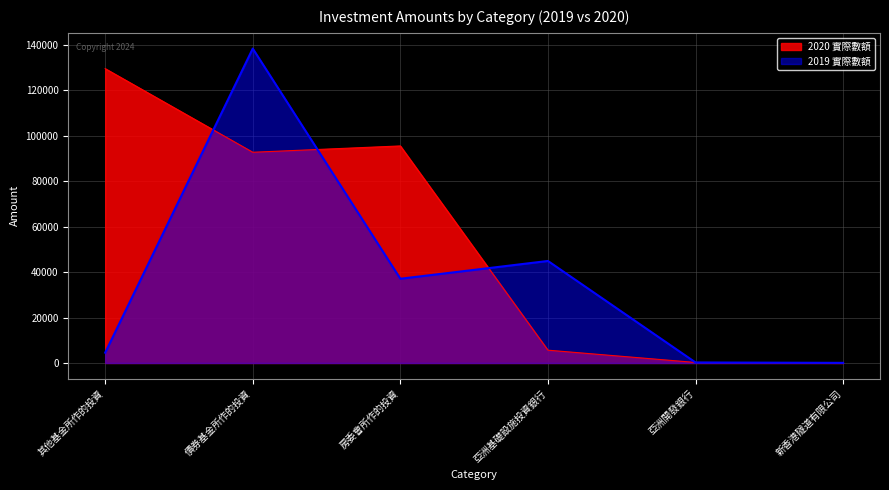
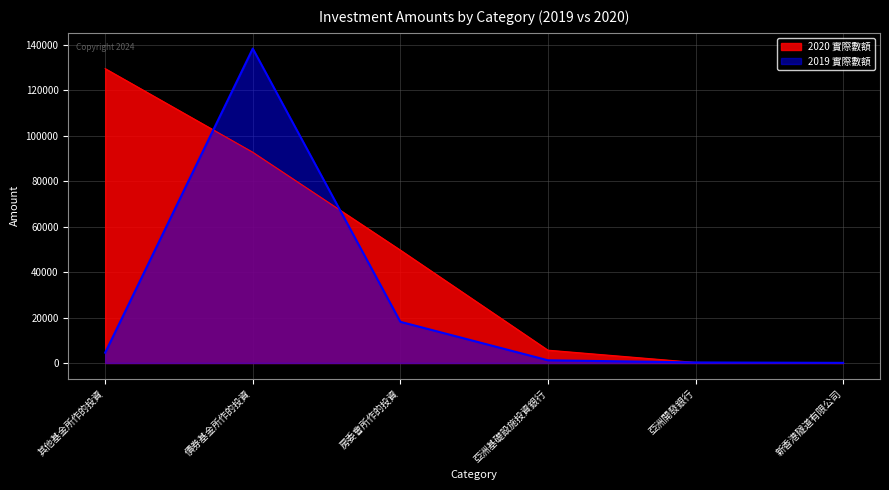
  {
    "2020 實際數額": {
      "債券基金所作的投資": 93000,
-     "房委會所作的投資": 96000,
+     "房委會所作的投資": 50000,
      "亞洲基礎設施投資銀行": 6000
    },
    "2019 實際數額": {
      "其他基金所作的投資": 5000,
      "債券基金所作的投資": 138000,
-     "房委會所作的投資": 37000,
-     "亞洲基礎設施投資銀行": 45000
+     "房委會所作的投資": 18000,
+     "亞洲基礎設施投資銀行": 1000
    }
  }
